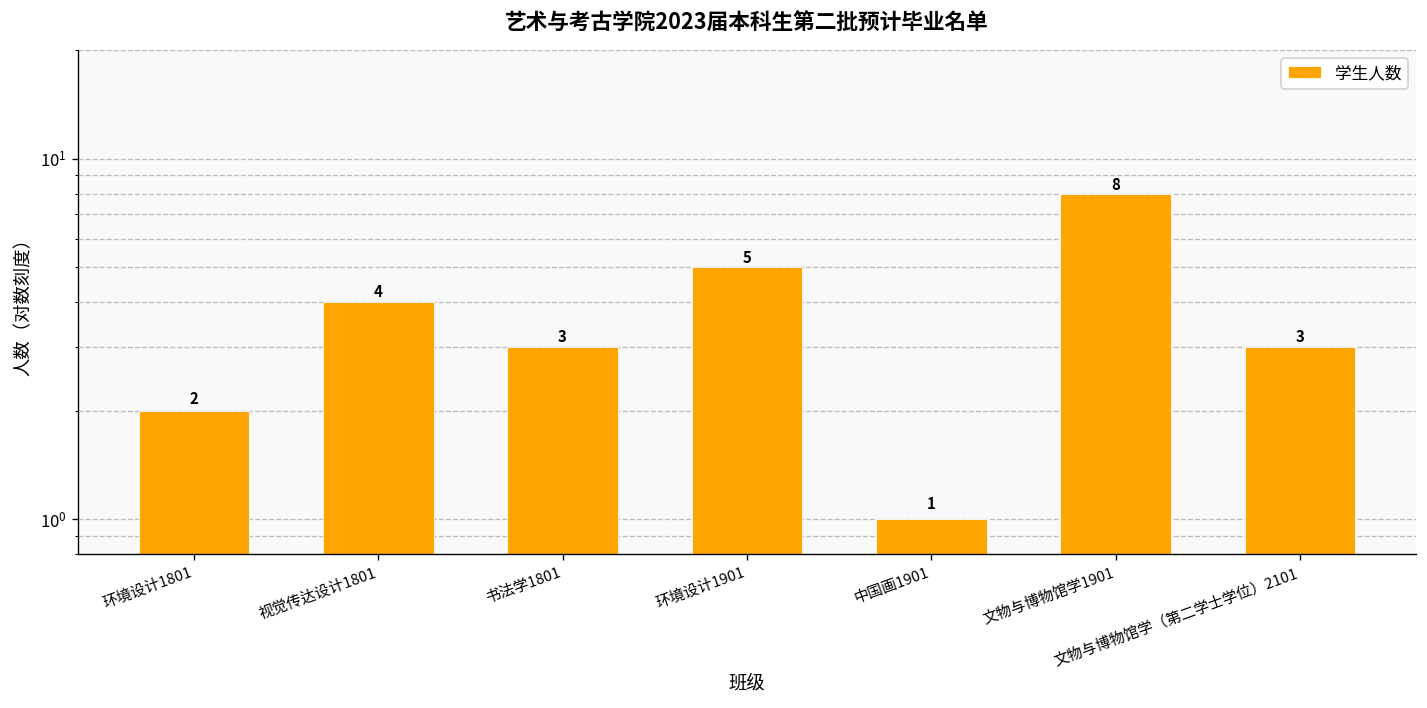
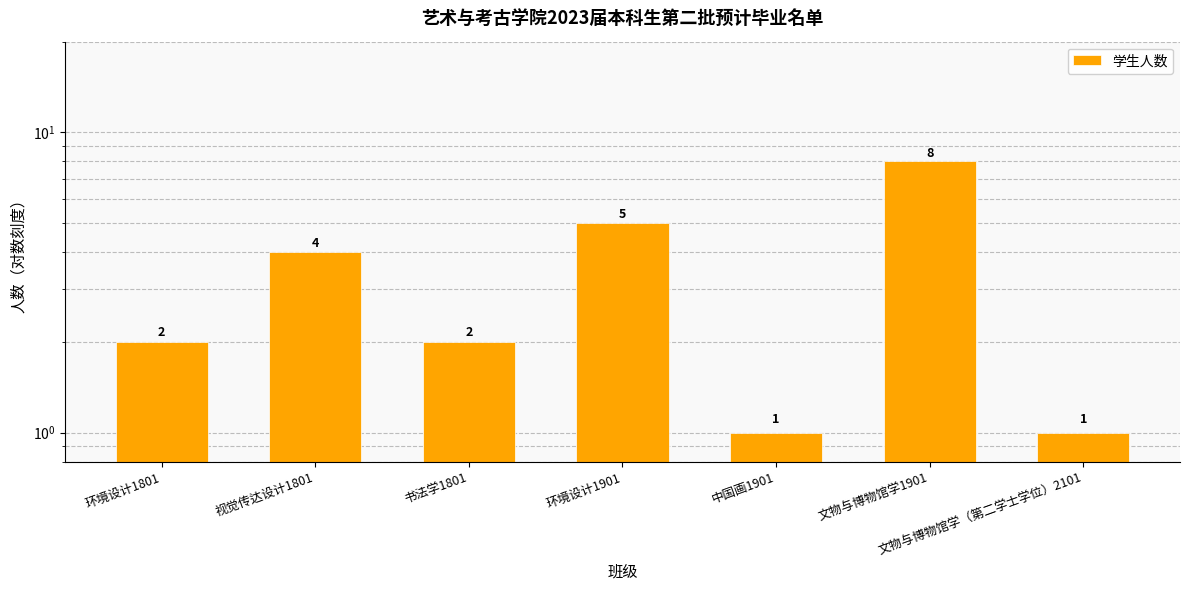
  {
    "环境设计1801": 2,
    "视觉传达设计1801": 4,
-   "书法学1801": 3,
+   "书法学1801": 2,
    "环境设计1901": 5,
    "中国画1901": 1,
    "文物与博物馆学1901": 8,
-   "文物与博物馆学（第二学士学位）2101": 3
+   "文物与博物馆学（第二学士学位）2101": 1
  }
